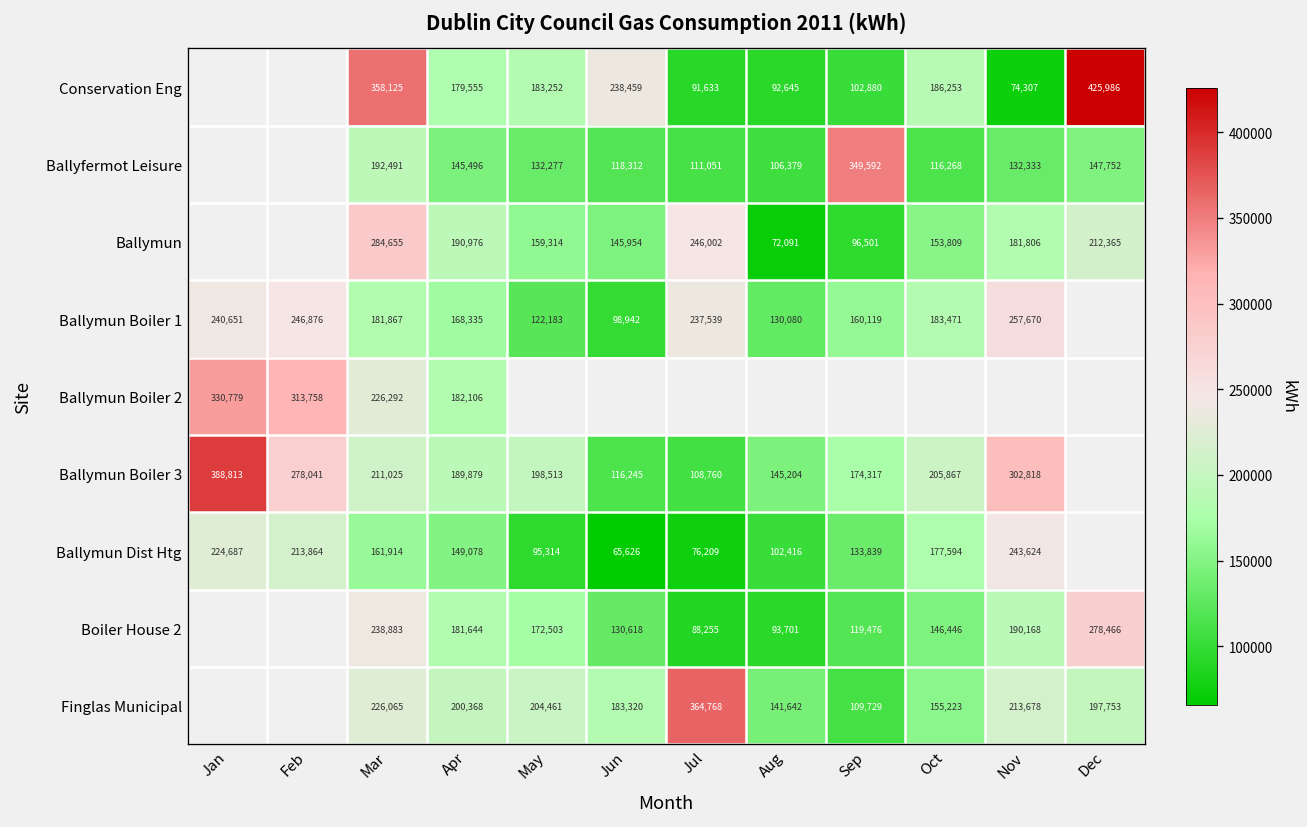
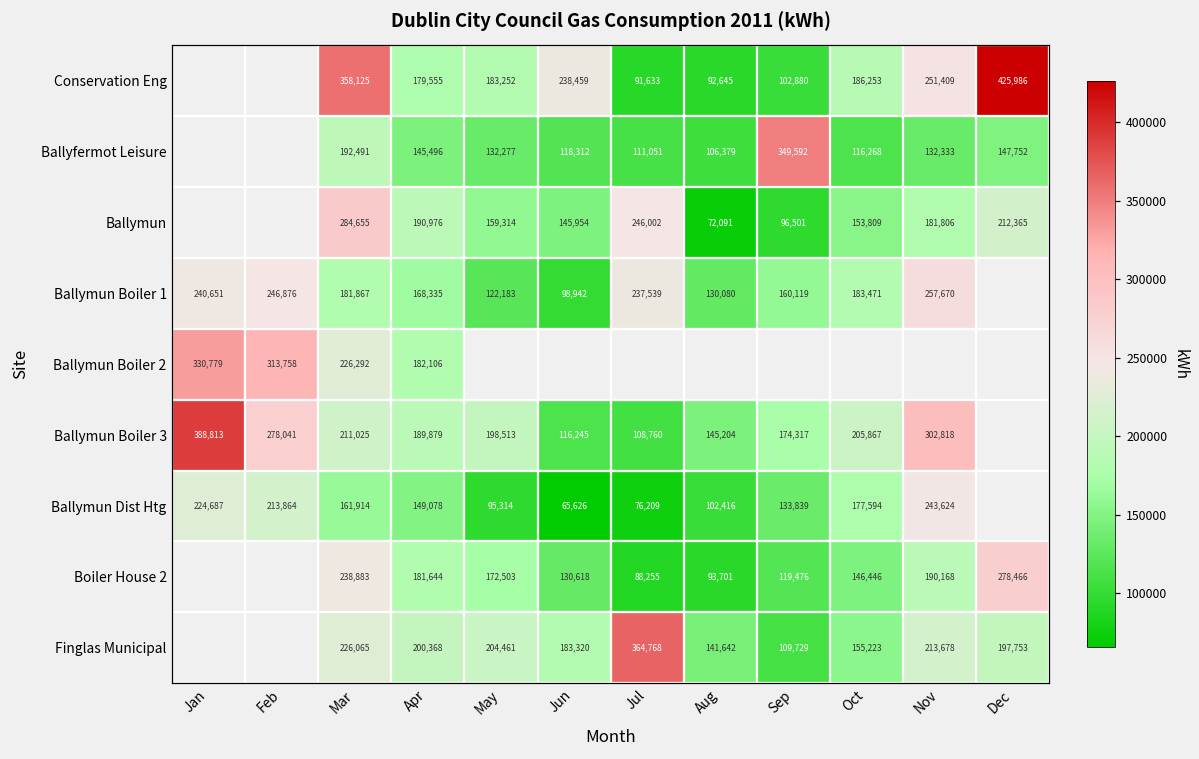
  {
    "Conservation Eng": {
      "Mar": "358,125",
      "Apr": "179,555",
      "May": "183,252",
      "Jun": "238,459",
      "Jul": "91,633",
      "Aug": "92,645",
      "Sep": "102,880",
      "Oct": "186,253",
-     "Nov": "74,307",
+     "Nov": "251,409",
      "Dec": "425,986"
    },
    "Ballyfermot Leisure": {
      "Mar": "192,491",
      "Apr": "145,496",
      "May": "132,277",
      "Jun": "118,312",
      "Jul": "111,051",
      "Aug": "106,379",
      "Sep": "349,592",
      "Oct": "116,268",
      "Nov": "132,333",
      "Dec": "147,752"
    },
    "Ballymun": {
      "Mar": "284,655",
      "Apr": "190,976",
      "May": "159,314",
      "Jun": "145,954",
      "Jul": "246,002",
      "Aug": "72,091",
      "Sep": "96,501",
      "Oct": "153,809",
      "Nov": "181,806",
      "Dec": "212,365"
    },
    "Ballymun Boiler 1": {
      "Jan": "240,651",
      "Feb": "246,876",
      "Mar": "181,867",
      "Apr": "168,335",
      "May": "122,183",
      "Jun": "98,942",
      "Jul": "237,539",
      "Aug": "130,080",
      "Sep": "160,119",
      "Oct": "183,471",
      "Nov": "257,670"
    },
    "Ballymun Boiler 2": {
      "Jan": "330,779",
      "Feb": "313,758",
      "Mar": "226,292",
      "Apr": "182,106"
    },
    "Ballymun Boiler 3": {
      "Jan": "388,813",
      "Feb": "278,041",
      "Mar": "211,025",
      "Apr": "189,879",
      "May": "198,513",
      "Jun": "116,245",
      "Jul": "108,760",
      "Aug": "145,204",
      "Sep": "174,317",
      "Oct": "205,867",
      "Nov": "302,818"
    },
    "Ballymun Dist Htg": {
      "Jan": "224,687",
      "Feb": "213,864",
      "Mar": "161,914",
      "Apr": "149,078",
      "May": "95,314",
      "Jun": "65,626",
      "Jul": "76,209",
      "Aug": "102,416",
      "Sep": "133,839",
      "Oct": "177,594",
      "Nov": "243,624"
    },
    "Boiler House 2": {
      "Mar": "238,883",
      "Apr": "181,644",
      "May": "172,503",
      "Jun": "130,618",
      "Jul": "88,255",
      "Aug": "93,701",
      "Sep": "119,476",
      "Oct": "146,446",
      "Nov": "190,168",
      "Dec": "278,466"
    },
    "Finglas Municipal": {
      "Mar": "226,065",
      "Apr": "200,368",
      "May": "204,461",
      "Jun": "183,320",
      "Jul": "364,768",
      "Aug": "141,642",
      "Sep": "109,729",
      "Oct": "155,223",
      "Nov": "213,678",
      "Dec": "197,753"
    }
  }
